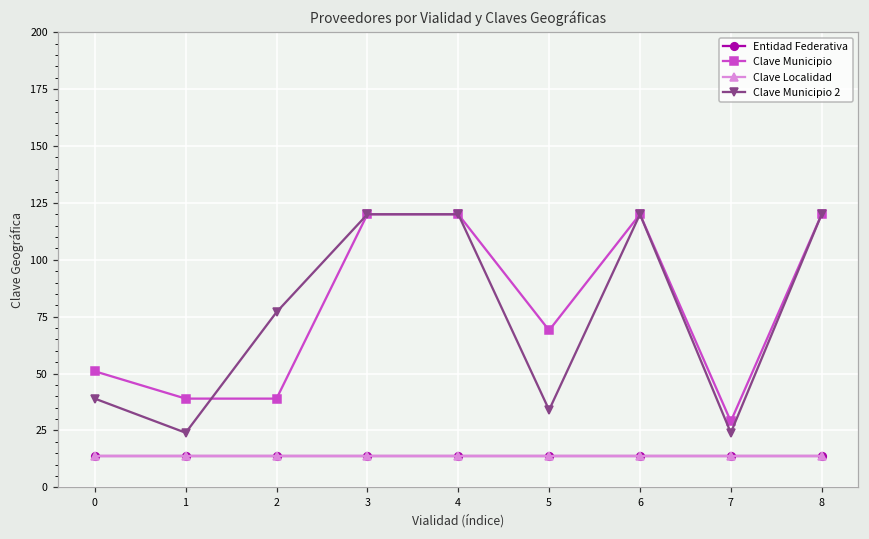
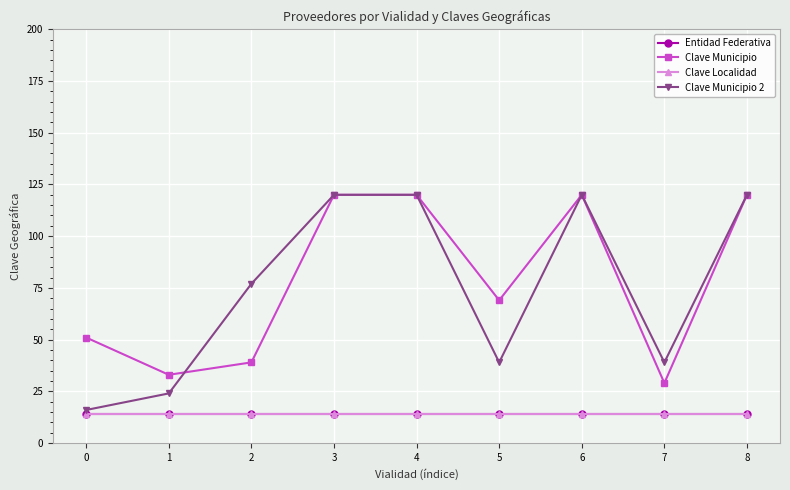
  {
    "Clave Localidad": {
      "0": 14,
      "1": 14,
      "2": 14,
      "3": 14,
      "4": 14,
      "5": 14,
      "6": 14,
      "7": 14,
      "8": 14
    },
    "Clave Municipio": {
      "0": 51,
-     "1": 39,
+     "1": 33,
      "2": 39,
      "5": 69,
      "7": 29
    },
    "Clave Municipio 2": {
-     "0": 39,
+     "0": 16,
      "1": 24,
      "2": 77,
-     "5": 34,
-     "7": 24
+     "5": 39,
+     "7": 39
    }
  }
